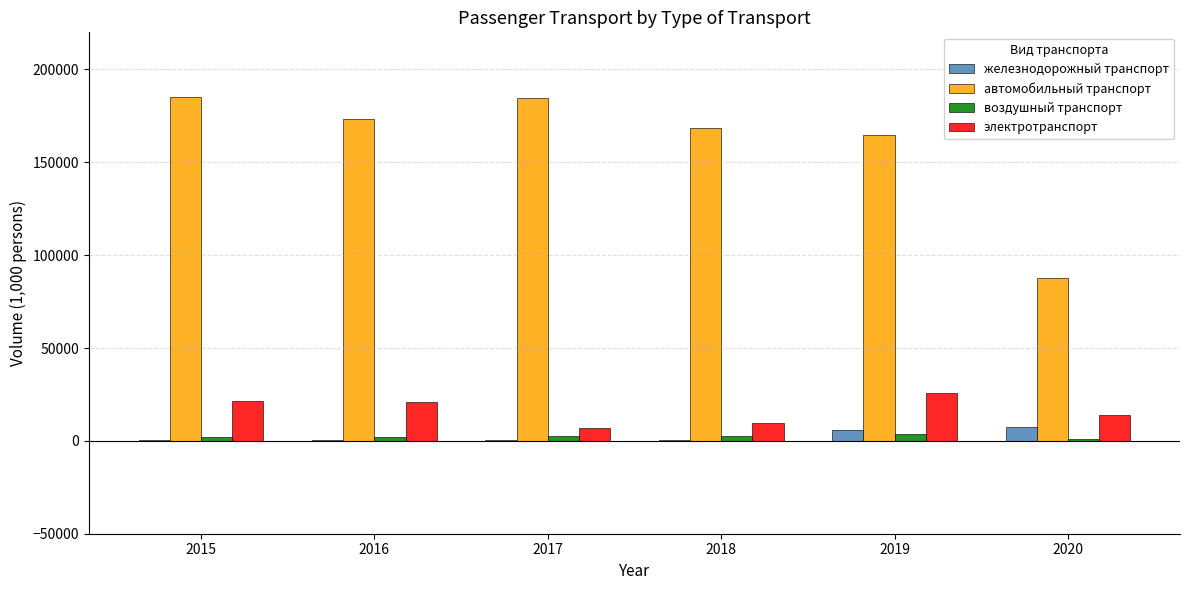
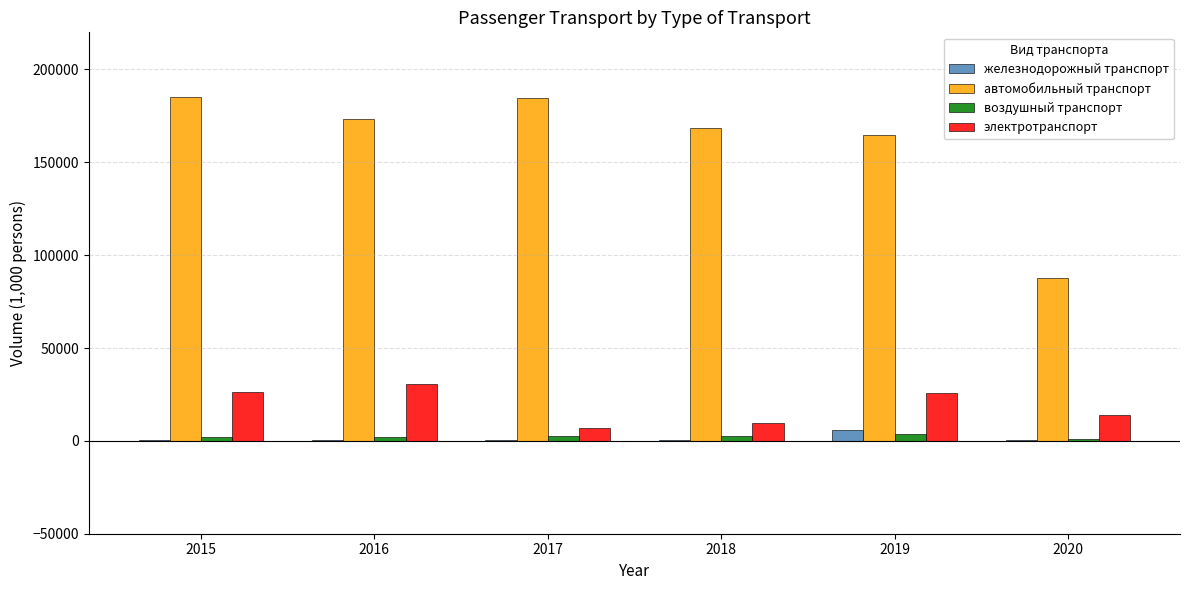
  {
    "железнодорожный транспорт": {
      "2019": 6000,
-     "2020": 8000
+     "2020": 0
    },
    "автомобильный транспорт": {
      "2015": 185000,
      "2016": 173000,
      "2017": 185000,
      "2018": 169000,
      "2019": 165000,
      "2020": 88000
    },
    "воздушный транспорт": {
      "2015": 2000,
      "2016": 2000,
      "2017": 3000,
      "2018": 3000,
      "2019": 4000
    },
    "электротранспорт": {
-     "2015": 21000,
-     "2016": 21000,
+     "2015": 26000,
+     "2016": 31000,
      "2017": 7000,
      "2018": 10000,
      "2019": 26000,
      "2020": 14000
    }
  }
